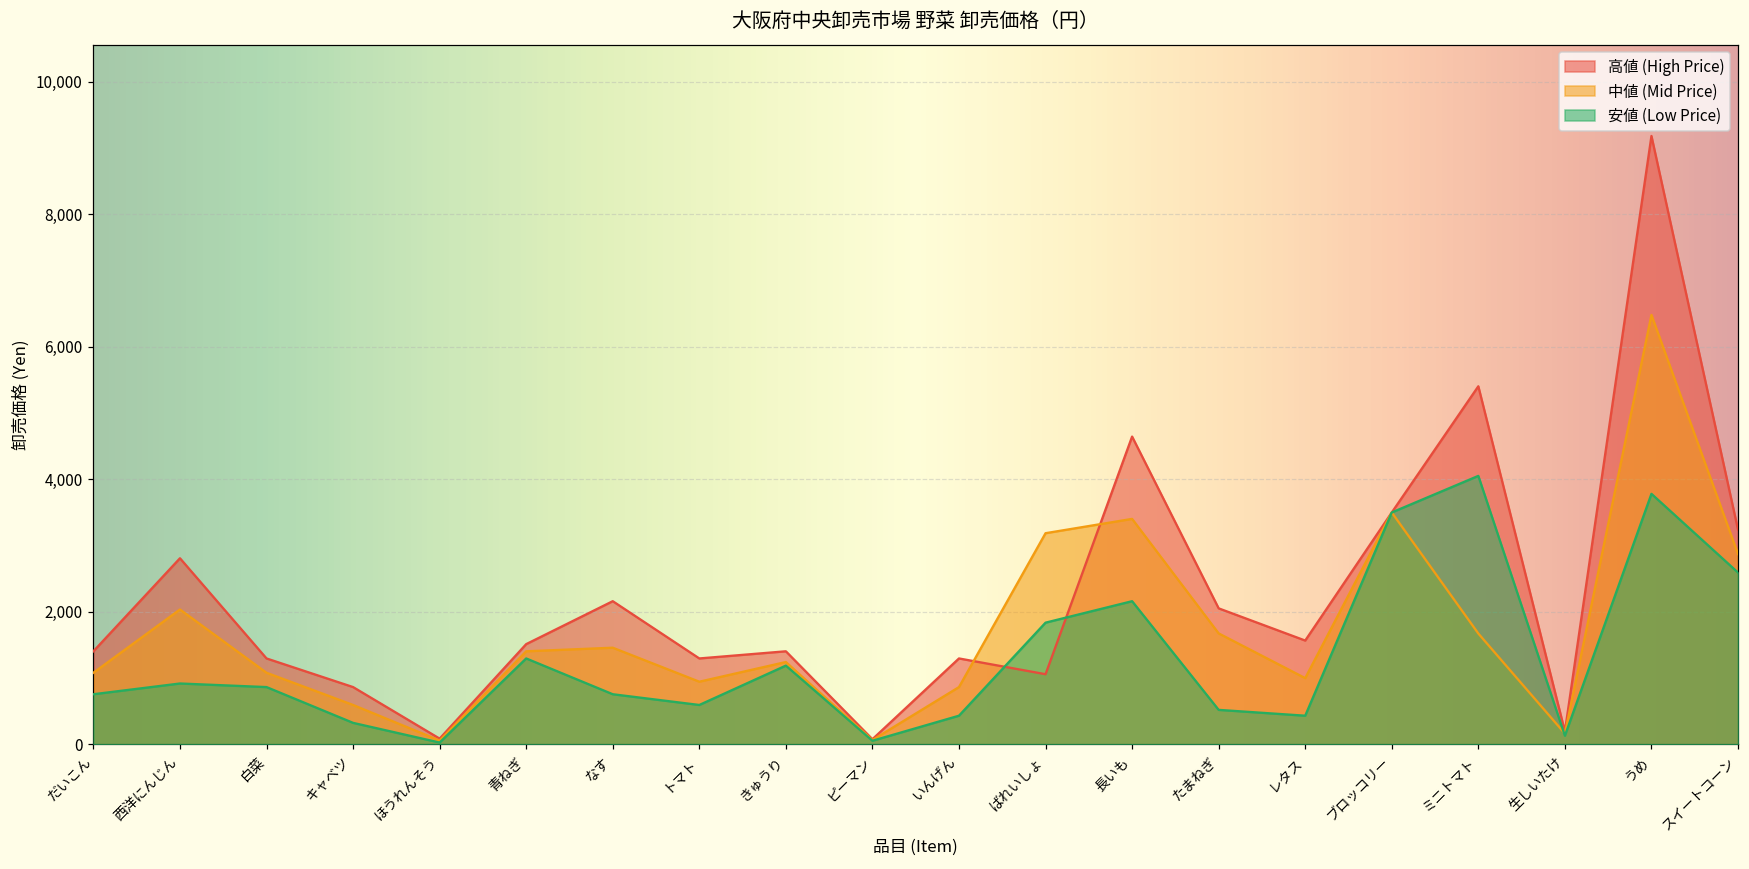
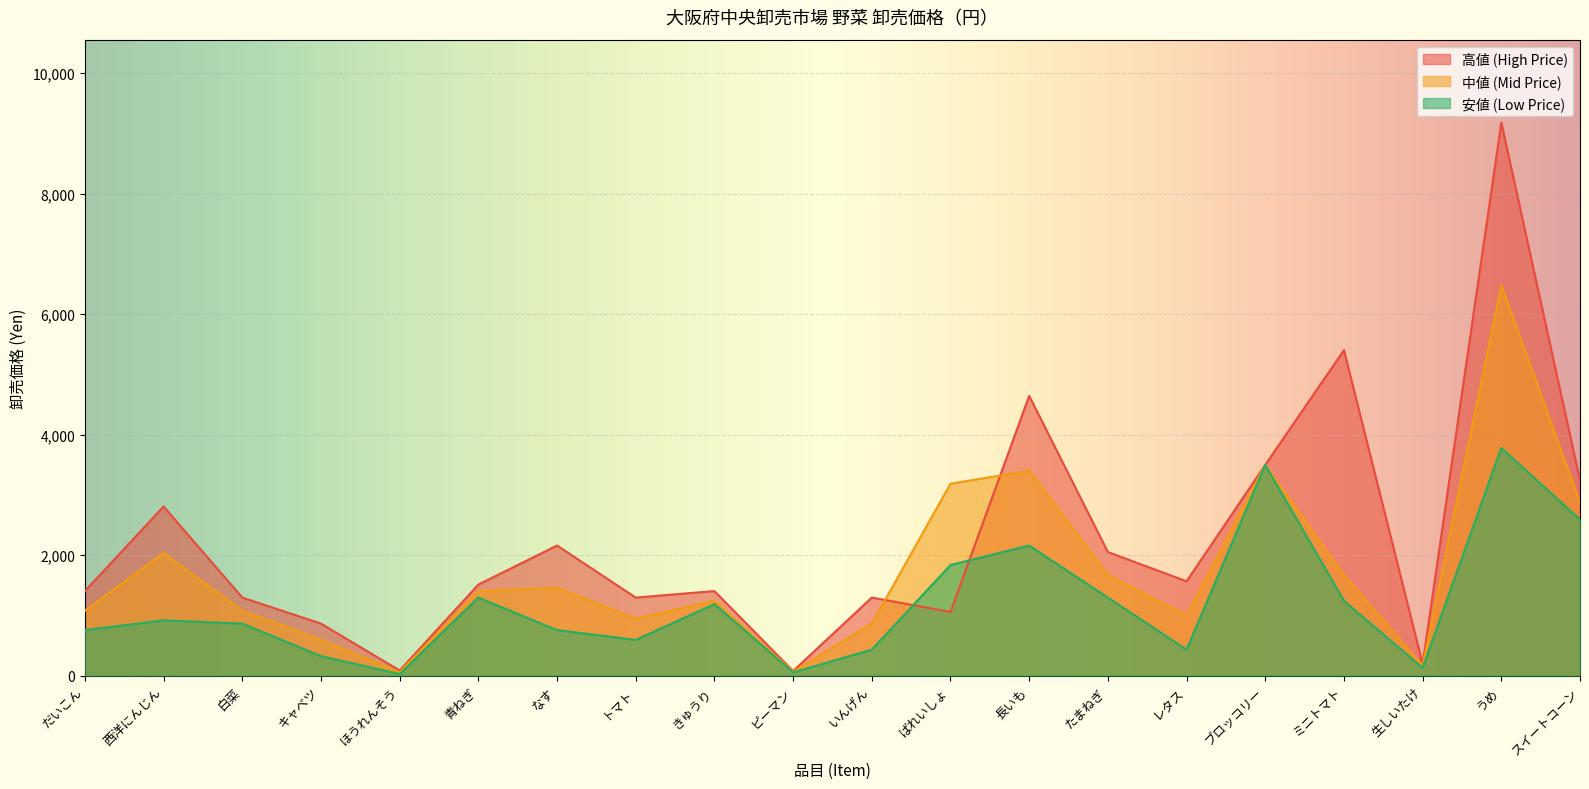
  {
    "高値 (High Price)": {
      "だいこん": "1,400",
      "西洋にんじん": "2,800",
      "白菜": "1,300",
      "キャベツ": "900",
      "青ねぎ": "1,500",
      "なす": "2,200",
      "トマト": "1,300",
      "きゅうり": "1,400",
      "いんげん": "1,300",
      "ばれいしょ": "1,100",
      "長いも": "4,600",
      "たまねぎ": "2,100",
      "レタス": "1,600",
      "ミニトマト": "5,400",
      "うめ": "9,200",
      "スイートコーン": "3,200"
    },
    "中値 (Mid Price)": {
      "だいこん": "1,100",
      "西洋にんじん": "2,000",
      "白菜": "1,100",
      "キャベツ": "600",
      "青ねぎ": "1,400",
      "なす": "1,500",
      "トマト": "900",
      "きゅうり": "1,200",
      "いんげん": "900",
      "ばれいしょ": "3,200",
      "長いも": "3,400",
      "たまねぎ": "1,700",
      "レタス": "1,000",
      "ミニトマト": "1,700",
      "うめ": "6,500",
      "スイートコーン": "2,900"
    },
    "安値 (Low Price)": {
      "だいこん": "800",
      "西洋にんじん": "900",
      "白菜": "900",
      "キャベツ": "300",
      "青ねぎ": "1,300",
      "なす": "800",
      "トマト": "600",
      "きゅうり": "1,200",
      "いんげん": "400",
      "ばれいしょ": "1,800",
      "長いも": "2,200",
-     "たまねぎ": "500",
+     "たまねぎ": "1,300",
      "レタス": "400",
-     "ミニトマト": "4,100",
+     "ミニトマト": "1,200",
      "うめ": "3,800",
      "スイートコーン": "2,600"
    }
  }
